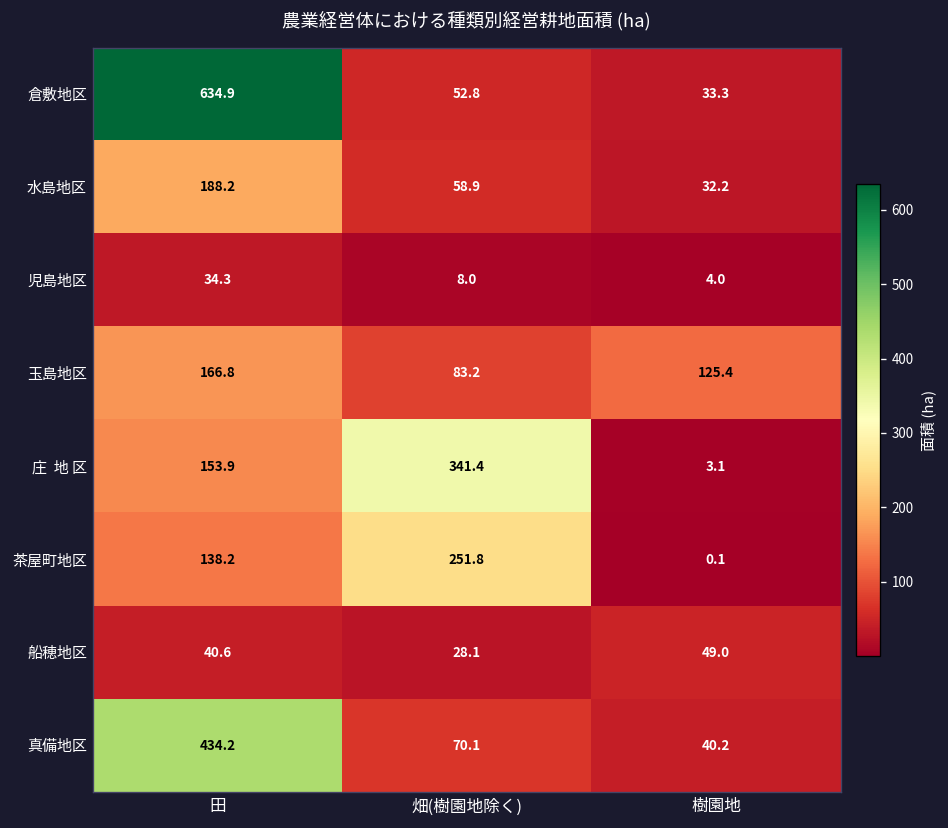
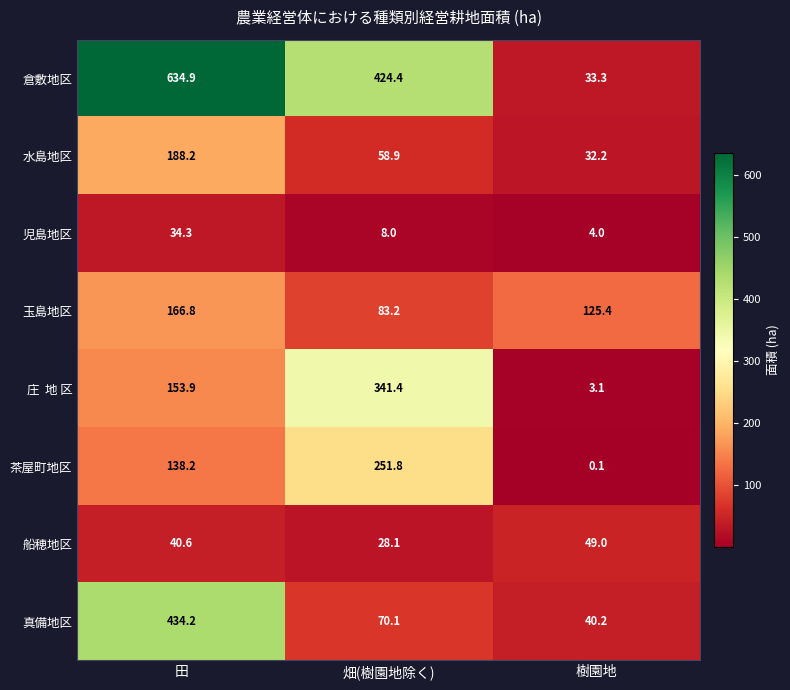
  {
    "倉敷地区": {
      "田": 634.9,
-     "畑(樹園地除く)": 52.8,
+     "畑(樹園地除く)": 424.4,
      "樹園地": 33.3
    },
    "水島地区": {
      "田": 188.2,
      "畑(樹園地除く)": 58.9,
      "樹園地": 32.2
    },
    "児島地区": {
      "田": 34.3,
      "畑(樹園地除く)": 8.0,
      "樹園地": 4.0
    },
    "玉島地区": {
      "田": 166.8,
      "畑(樹園地除く)": 83.2,
      "樹園地": 125.4
    },
    "庄 地 区": {
      "田": 153.9,
      "畑(樹園地除く)": 341.4,
      "樹園地": 3.1
    },
    "茶屋町地区": {
      "田": 138.2,
      "畑(樹園地除く)": 251.8,
      "樹園地": 0.1
    },
    "船穂地区": {
      "田": 40.6,
      "畑(樹園地除く)": 28.1,
      "樹園地": 49.0
    },
    "真備地区": {
      "田": 434.2,
      "畑(樹園地除く)": 70.1,
      "樹園地": 40.2
    }
  }
